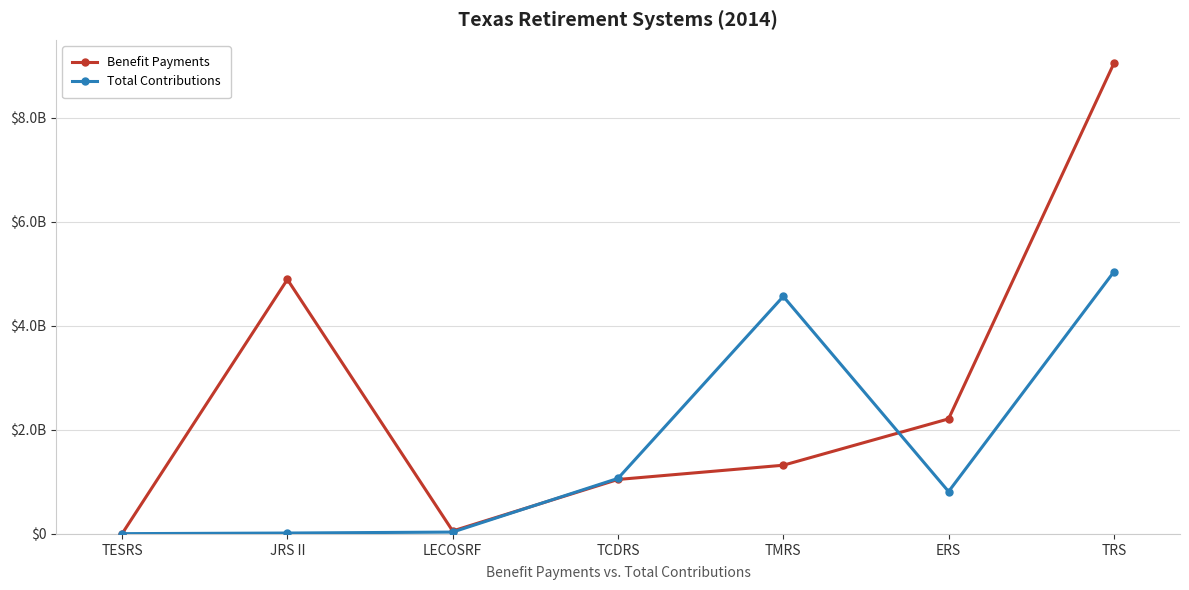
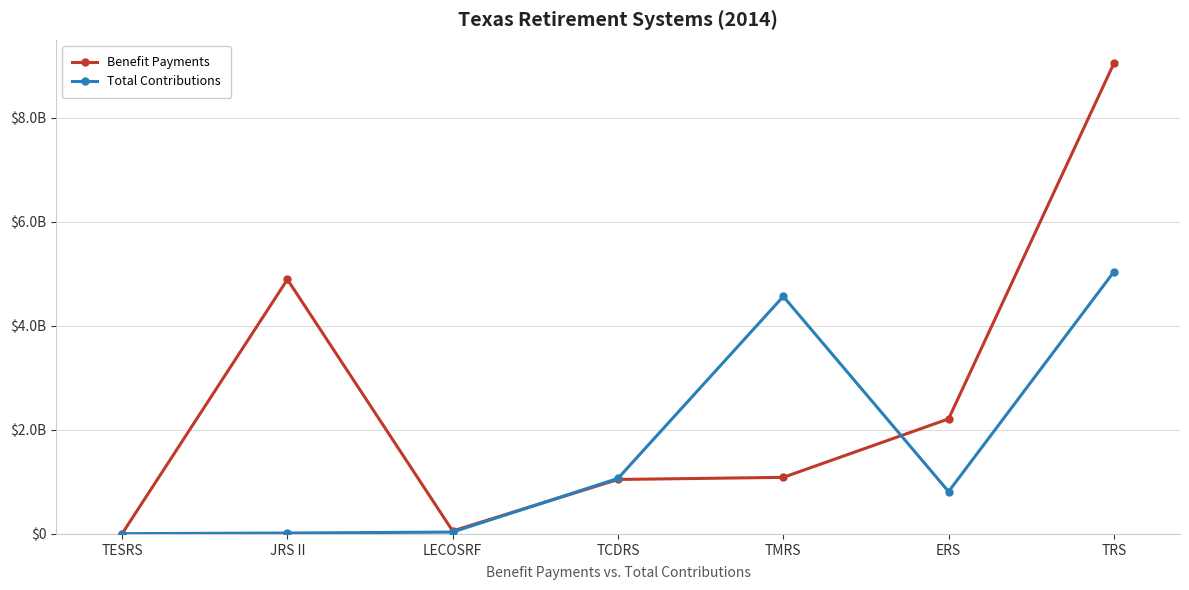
  {
    "Benefit Payments": {
      "JRS II": "$4900000000",
-     "TMRS": "$1300000000",
+     "TMRS": "$1100000000",
      "ERS": "$2200000000",
      "TRS": "$9000000000"
    },
    "Total Contributions": {
      "JRS II": "$0",
      "TMRS": "$4600000000",
      "ERS": "$800000000",
      "TRS": "$5000000000"
    }
  }
